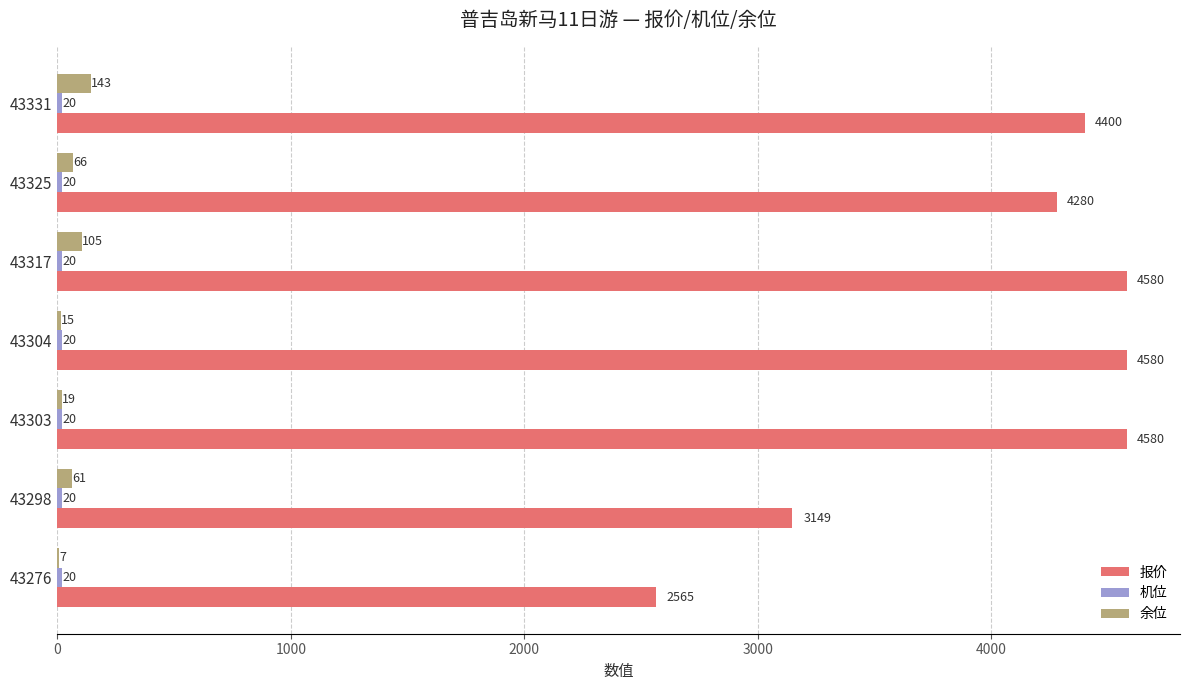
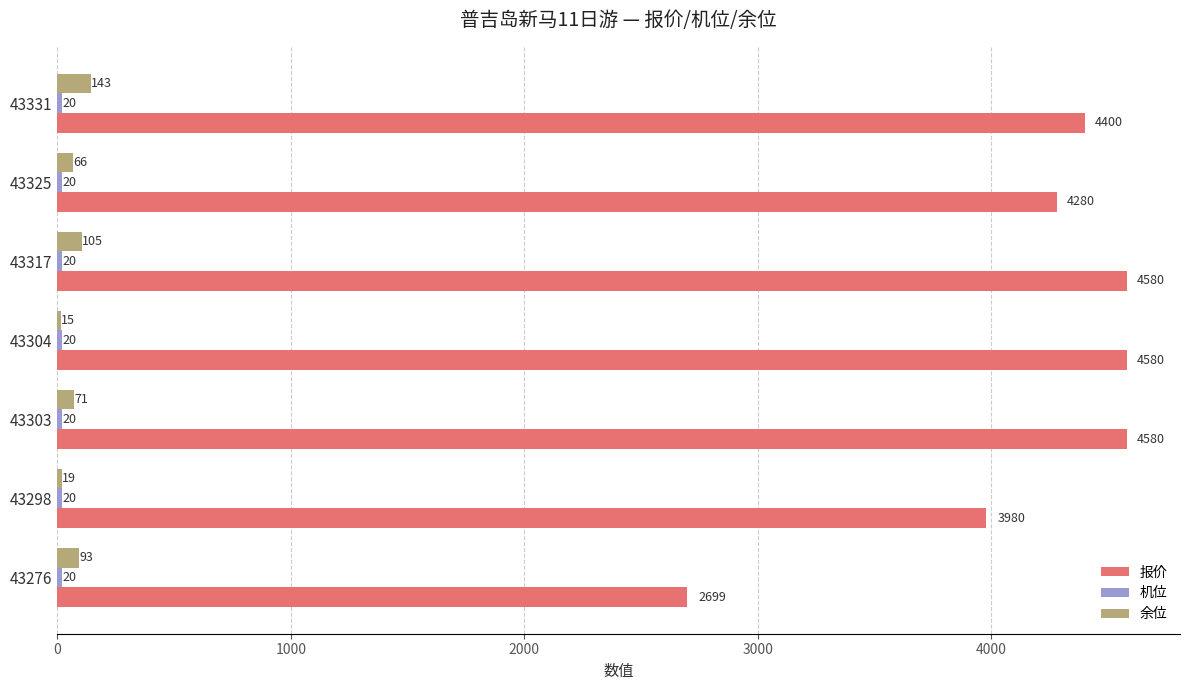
  {
    "报价": {
      "43331": 4400,
      "43325": 4280,
      "43317": 4580,
      "43304": 4580,
      "43303": 4580,
-     "43298": 3149,
-     "43276": 2565
+     "43298": 3980,
+     "43276": 2699
    },
    "机位": {
      "43331": 20,
      "43325": 20,
      "43317": 20,
      "43304": 20,
      "43303": 20,
      "43298": 20,
      "43276": 20
    },
    "余位": {
      "43331": 143,
      "43325": 66,
      "43317": 105,
      "43304": 15,
-     "43303": 19,
-     "43298": 61,
-     "43276": 7
+     "43303": 71,
+     "43298": 19,
+     "43276": 93
    }
  }
